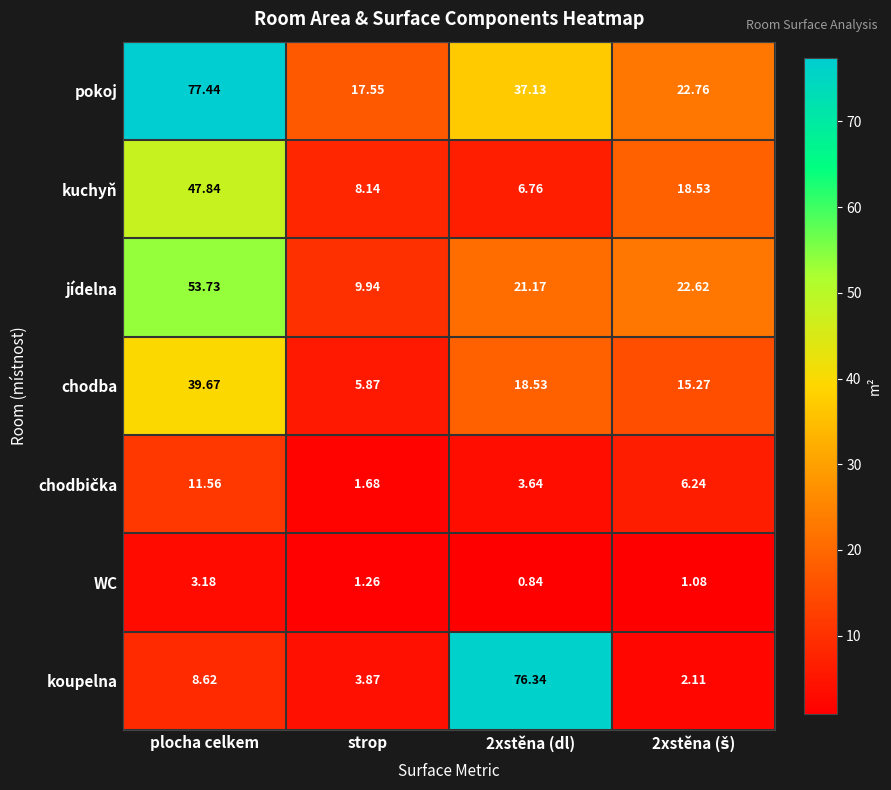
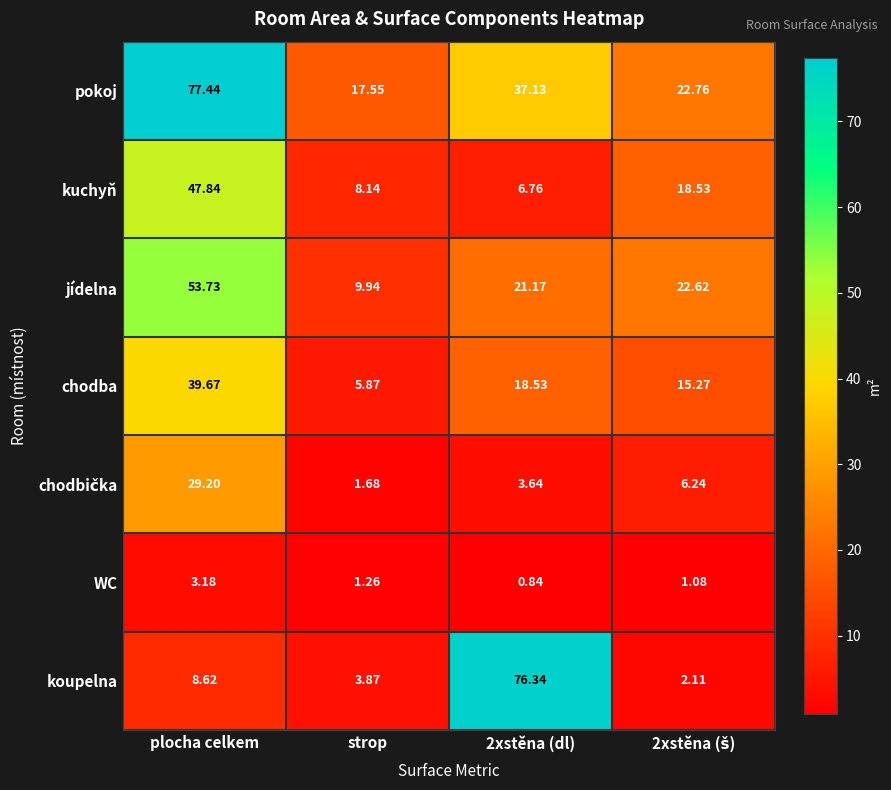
  {
    "pokoj": {
      "plocha celkem": 77.44,
      "strop": 17.55,
      "2xstěna (dl)": 37.13,
      "2xstěna (š)": 22.76
    },
    "kuchyň": {
      "plocha celkem": 47.84,
      "strop": 8.14,
      "2xstěna (dl)": 6.76,
      "2xstěna (š)": 18.53
    },
    "jídelna": {
      "plocha celkem": 53.73,
      "strop": 9.94,
      "2xstěna (dl)": 21.17,
      "2xstěna (š)": 22.62
    },
    "chodba": {
      "plocha celkem": 39.67,
      "strop": 5.87,
      "2xstěna (dl)": 18.53,
      "2xstěna (š)": 15.27
    },
    "chodbička": {
-     "plocha celkem": 11.56,
+     "plocha celkem": 29.20,
      "strop": 1.68,
      "2xstěna (dl)": 3.64,
      "2xstěna (š)": 6.24
    },
    "WC": {
      "plocha celkem": 3.18,
      "strop": 1.26,
      "2xstěna (dl)": 0.84,
      "2xstěna (š)": 1.08
    },
    "koupelna": {
      "plocha celkem": 8.62,
      "strop": 3.87,
      "2xstěna (dl)": 76.34,
      "2xstěna (š)": 2.11
    }
  }
